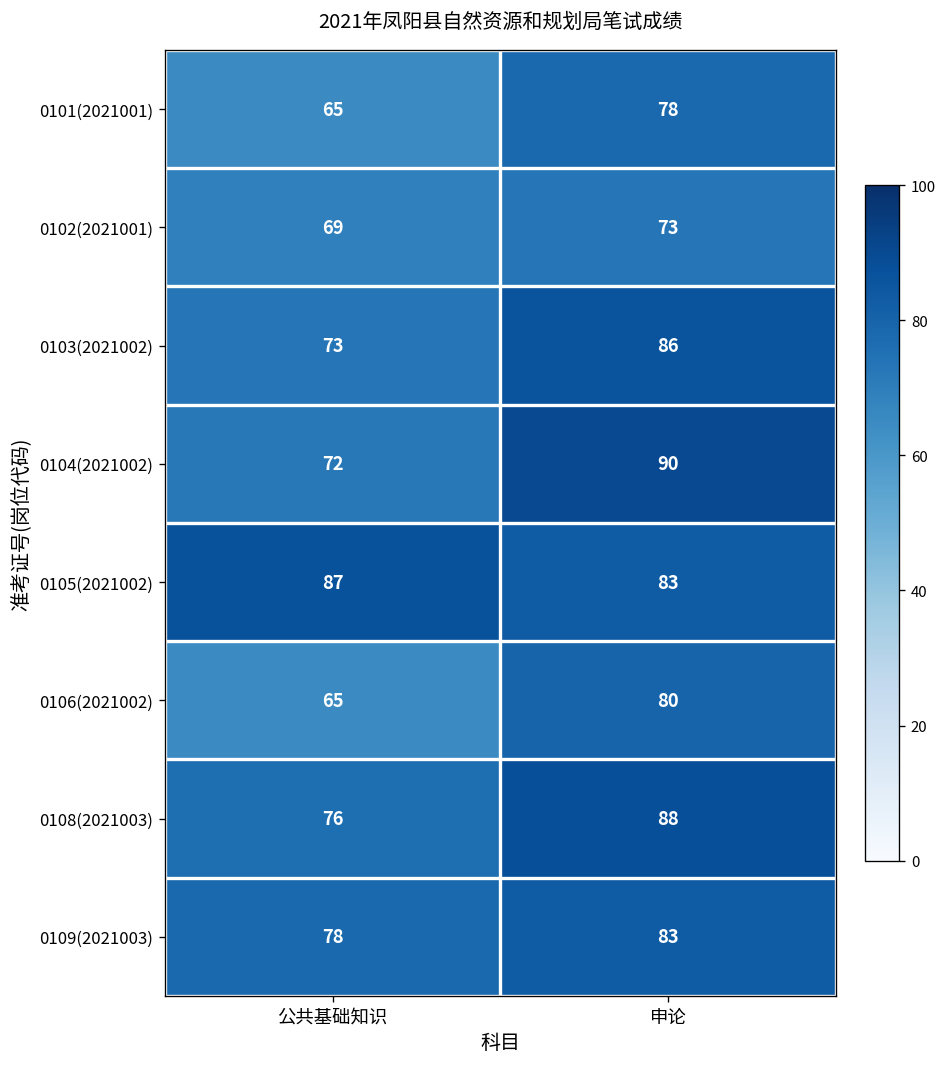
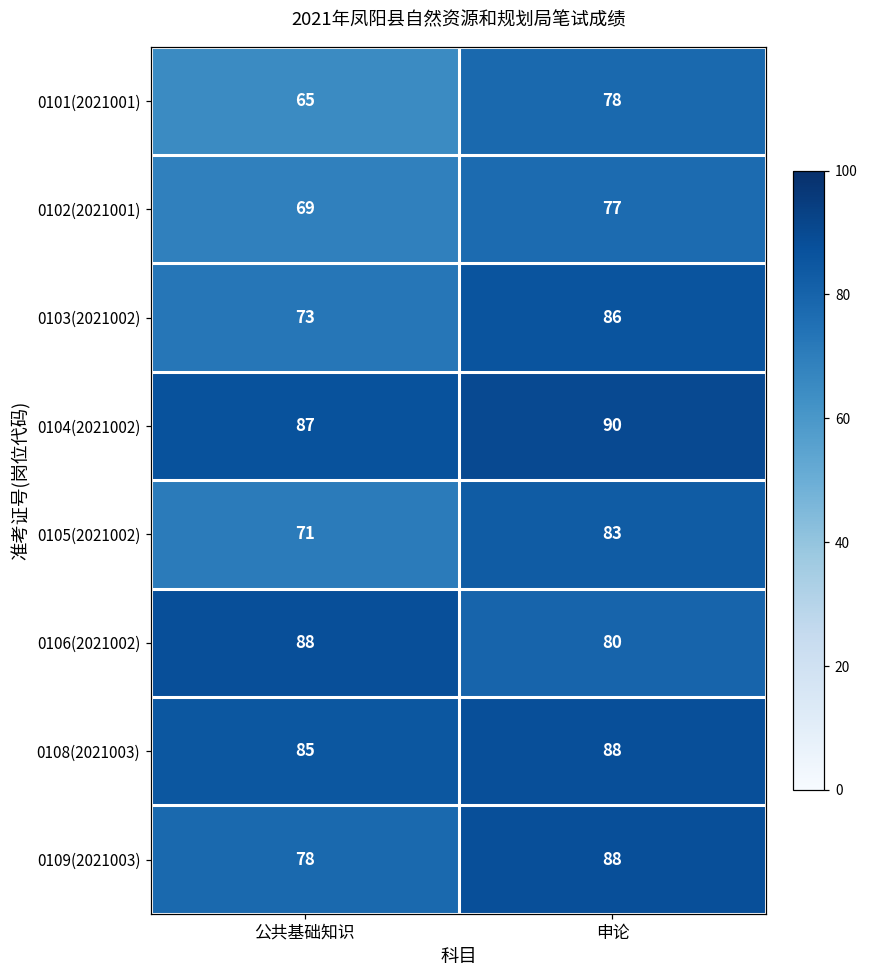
  {
    "0101(2021001)": {
      "公共基础知识": 65,
      "申论": 78
    },
    "0102(2021001)": {
      "公共基础知识": 69,
-     "申论": 73
+     "申论": 77
    },
    "0103(2021002)": {
      "公共基础知识": 73,
      "申论": 86
    },
    "0104(2021002)": {
-     "公共基础知识": 72,
+     "公共基础知识": 87,
      "申论": 90
    },
    "0105(2021002)": {
-     "公共基础知识": 87,
+     "公共基础知识": 71,
      "申论": 83
    },
    "0106(2021002)": {
-     "公共基础知识": 65,
+     "公共基础知识": 88,
      "申论": 80
    },
    "0108(2021003)": {
-     "公共基础知识": 76,
+     "公共基础知识": 85,
      "申论": 88
    },
    "0109(2021003)": {
      "公共基础知识": 78,
-     "申论": 83
+     "申论": 88
    }
  }
